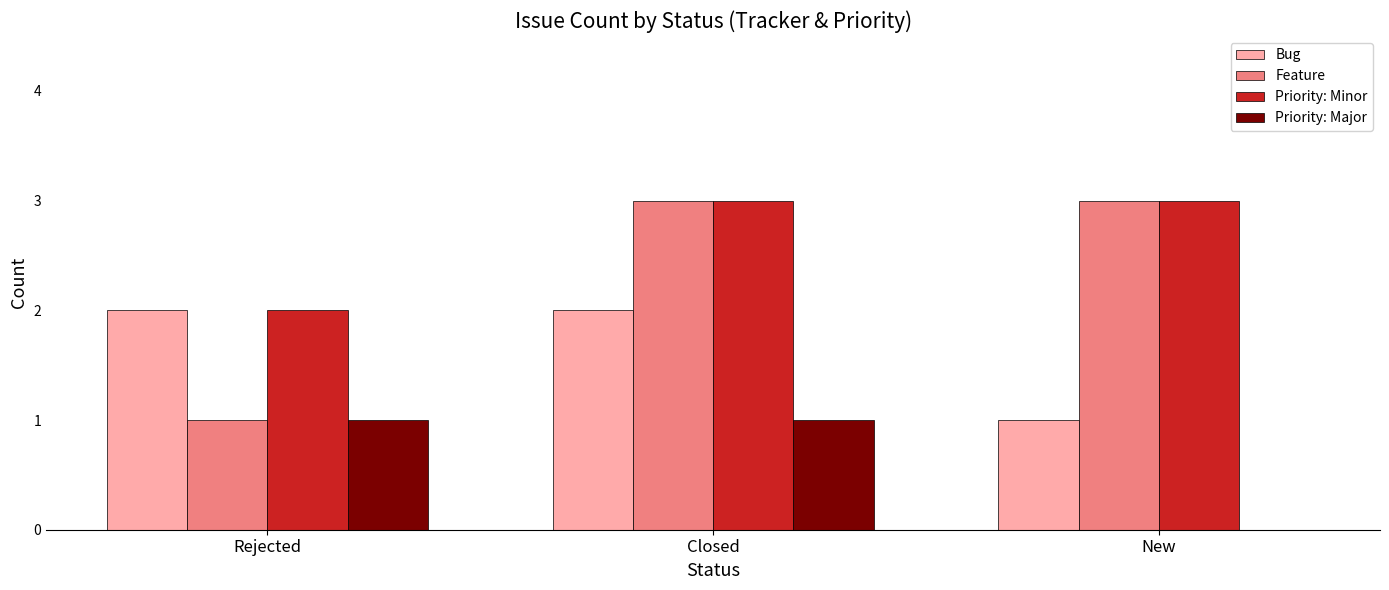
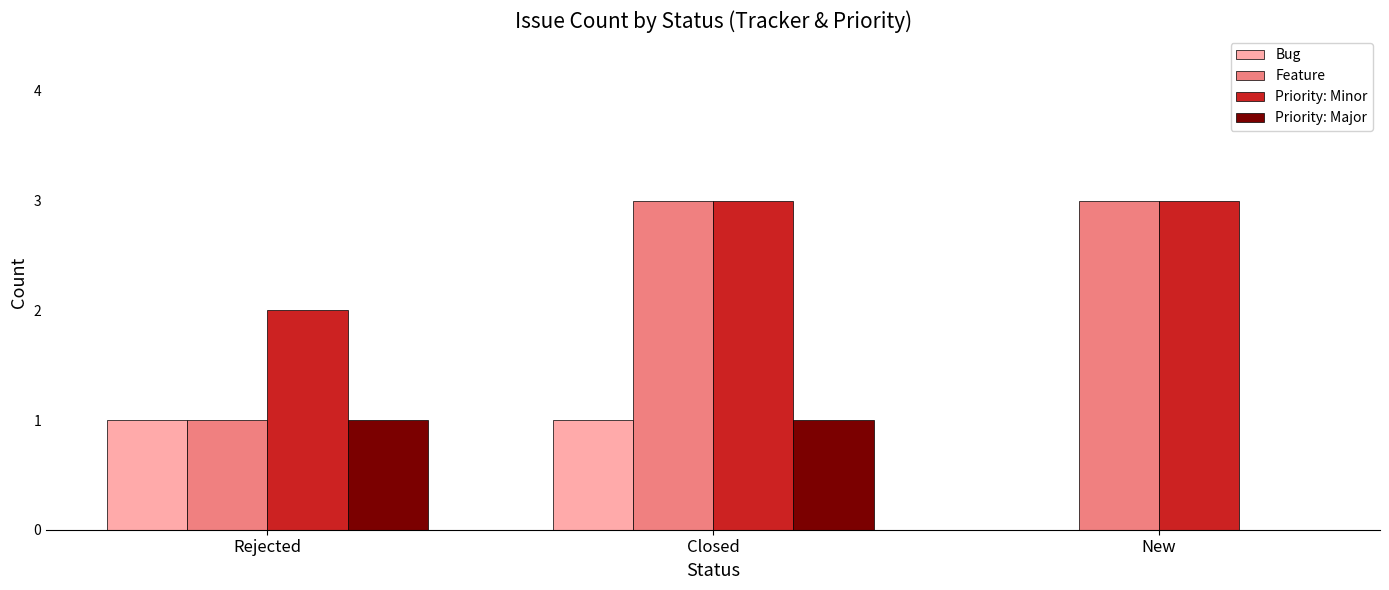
  {
    "Bug": {
-     "Rejected": 2,
-     "Closed": 2,
-     "New": 1
+     "Rejected": 1,
+     "Closed": 1,
+     "New": 0
    },
    "Feature": {
      "Rejected": 1,
      "Closed": 3,
      "New": 3
    },
    "Priority: Minor": {
      "Rejected": 2,
      "Closed": 3,
      "New": 3
    },
    "Priority: Major": {
      "Rejected": 1,
      "Closed": 1,
      "New": 0
    }
  }
